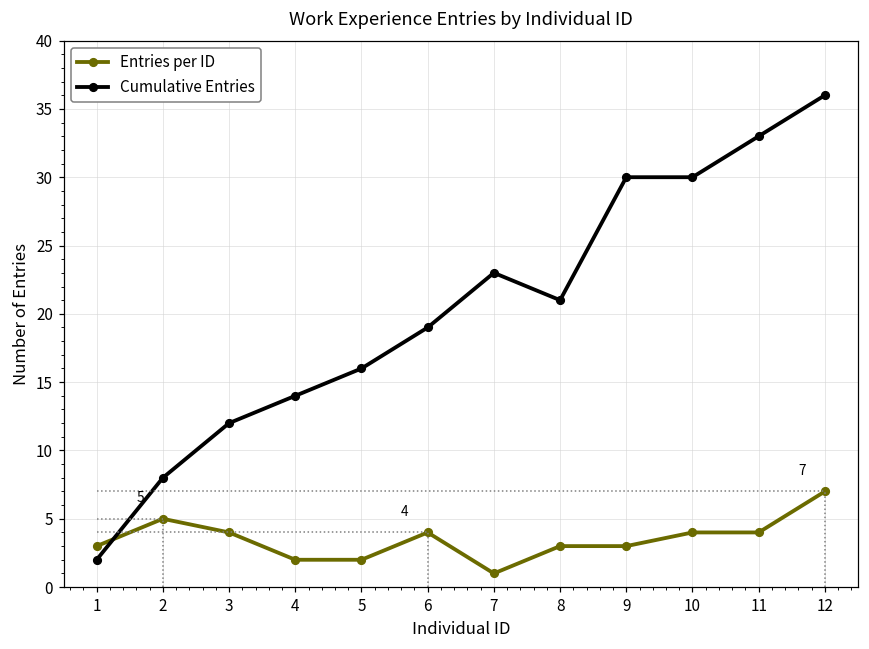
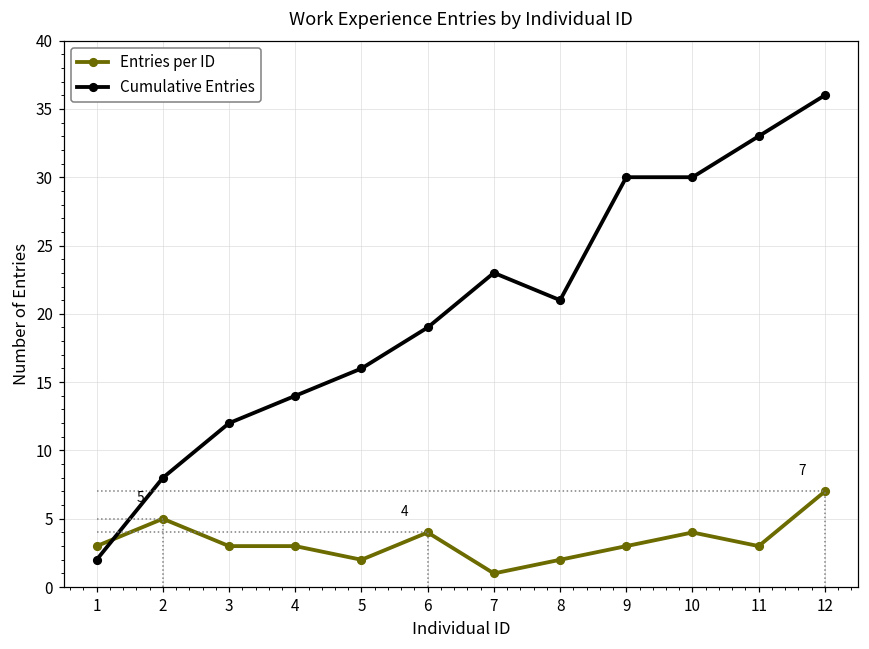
  {
    "Entries per ID": {
      "1": 3,
-     "3": 4,
-     "4": 2,
+     "3": 3,
+     "4": 3,
      "5": 2,
      "7": 1,
-     "8": 3,
+     "8": 2,
      "9": 3,
      "10": 4,
-     "11": 4
+     "11": 3
    },
    "Cumulative Entries": {
      "1": 2,
      "3": 12,
      "4": 14,
      "5": 16,
      "6": 19,
      "7": 23,
      "8": 21,
      "9": 30,
      "10": 30,
      "11": 33,
      "12": 36
    }
  }
